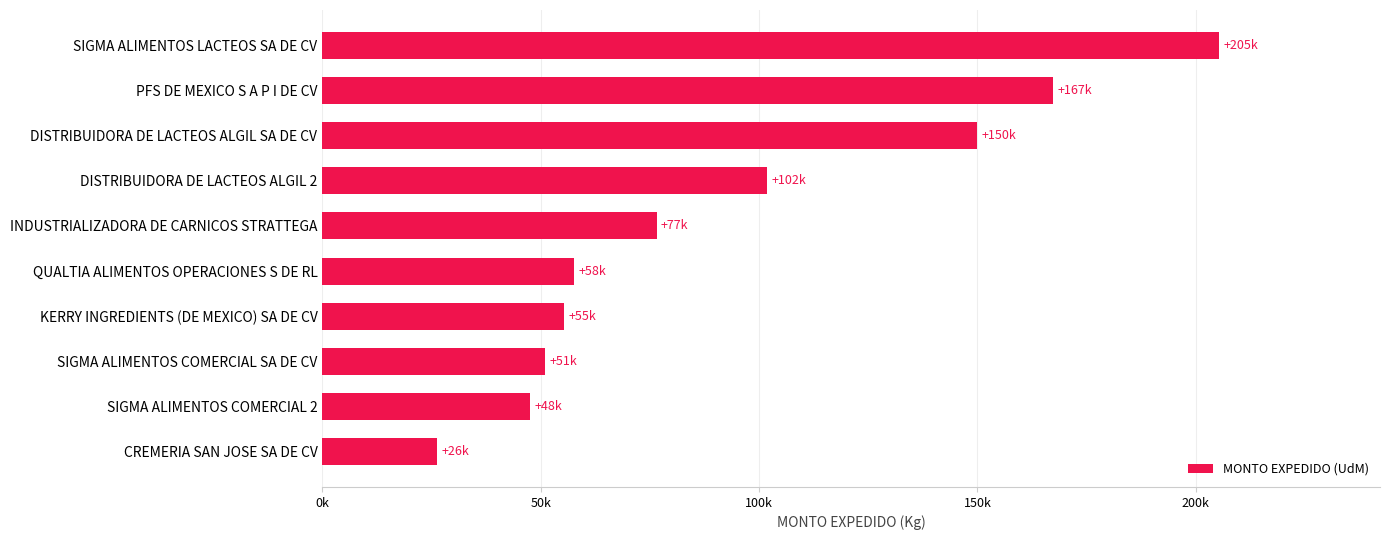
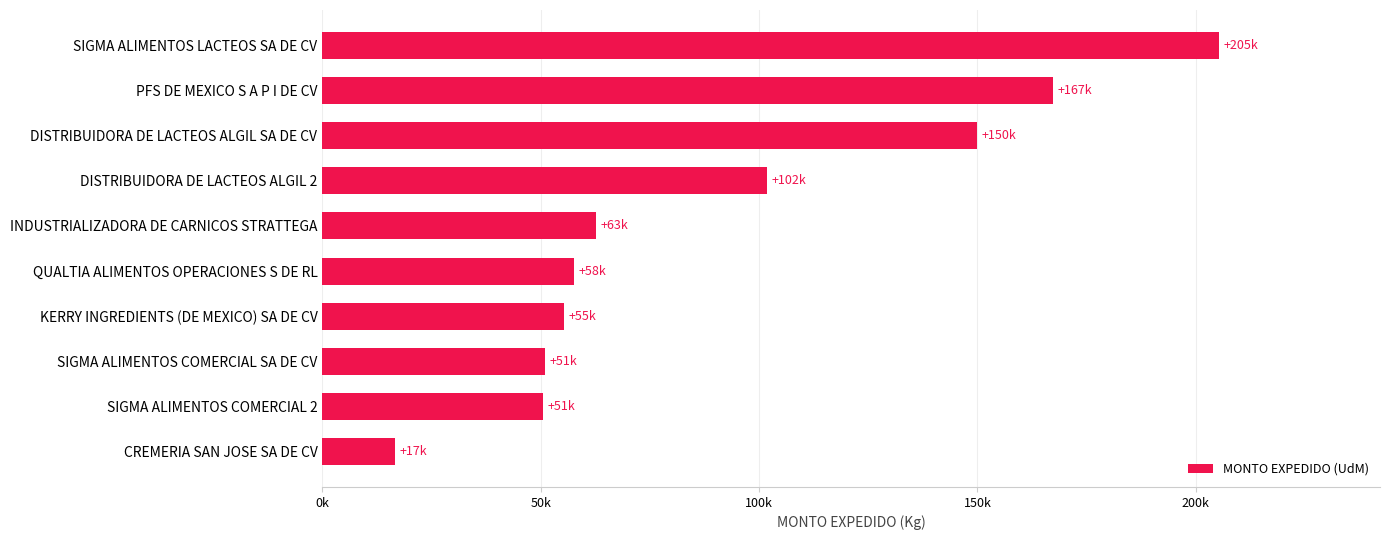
  {
    "SIGMA ALIMENTOS LACTEOS SA DE CV": "+205k",
    "PFS DE MEXICO S A P I DE CV": "+167k",
    "DISTRIBUIDORA DE LACTEOS ALGIL SA DE CV": "+150k",
    "DISTRIBUIDORA DE LACTEOS ALGIL 2": "+102k",
-   "INDUSTRIALIZADORA DE CARNICOS STRATTEGA": "+77k",
+   "INDUSTRIALIZADORA DE CARNICOS STRATTEGA": "+63k",
    "QUALTIA ALIMENTOS OPERACIONES S DE RL": "+58k",
    "KERRY INGREDIENTS (DE MEXICO) SA DE CV": "+55k",
    "SIGMA ALIMENTOS COMERCIAL SA DE CV": "+51k",
-   "SIGMA ALIMENTOS COMERCIAL 2": "+48k",
-   "CREMERIA SAN JOSE SA DE CV": "+26k"
+   "SIGMA ALIMENTOS COMERCIAL 2": "+51k",
+   "CREMERIA SAN JOSE SA DE CV": "+17k"
  }
